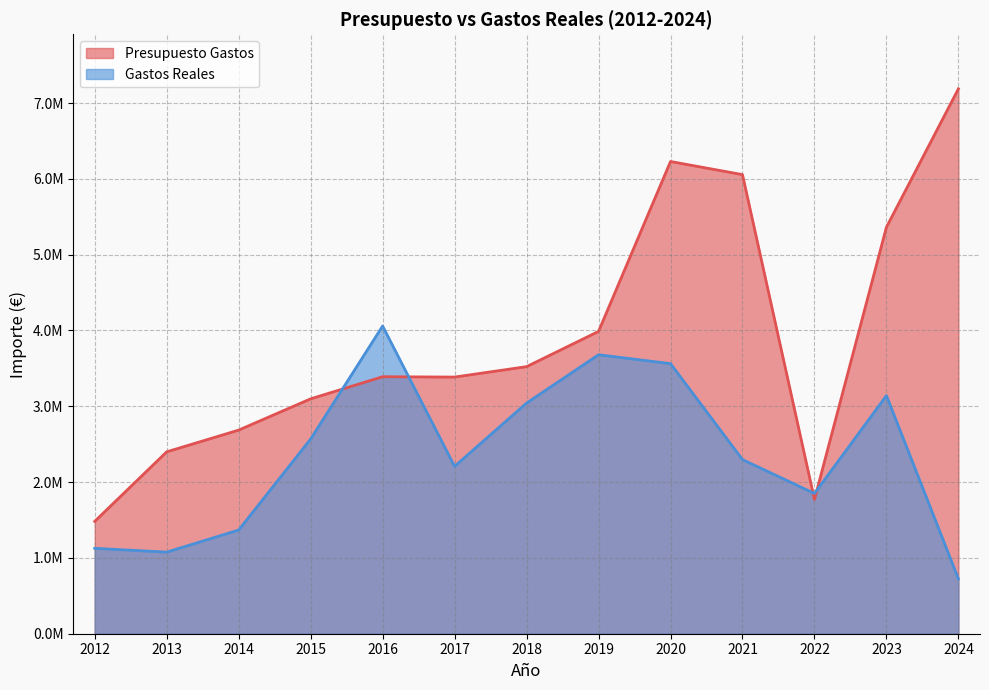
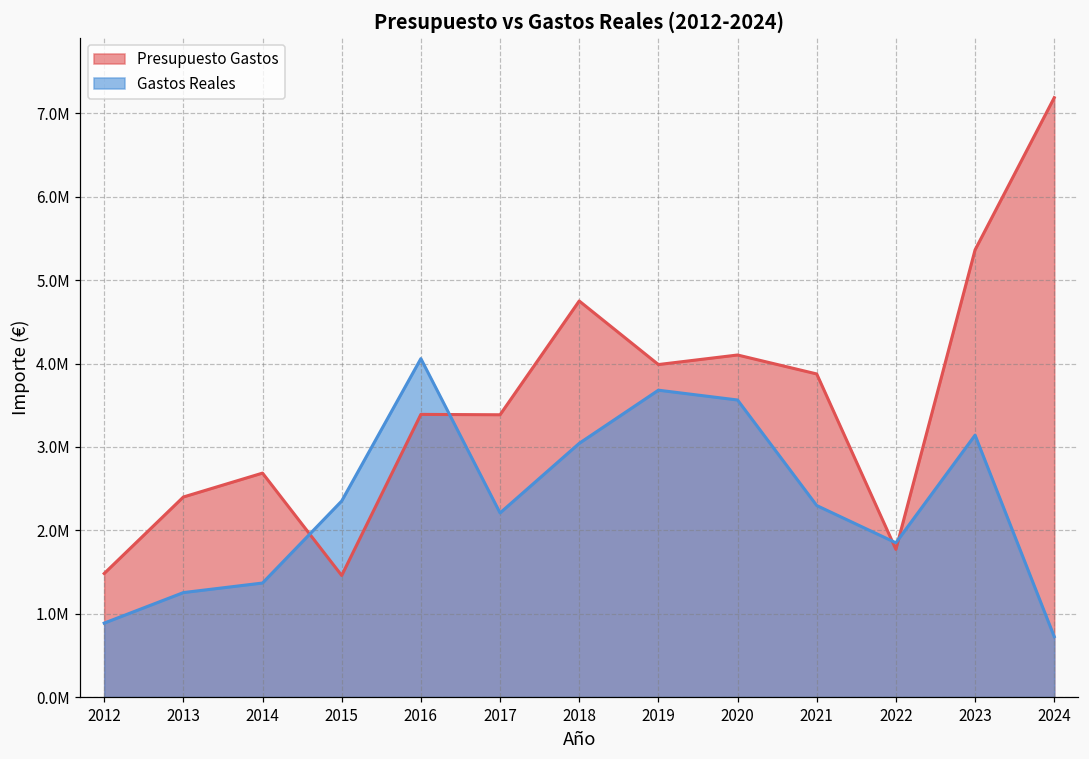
  {
    "Presupuesto Gastos": {
      "2012": 1500000,
      "2013": 2400000,
      "2014": 2700000,
-     "2015": 3100000,
+     "2015": 1500000,
      "2016": 3400000,
      "2017": 3400000,
-     "2018": 3500000,
+     "2018": 4800000,
      "2019": 4000000,
-     "2020": 6200000,
-     "2021": 6100000,
+     "2020": 4100000,
+     "2021": 3900000,
      "2022": 1800000,
      "2023": 5400000,
      "2024": 7200000
    },
    "Gastos Reales": {
-     "2012": 1100000,
-     "2013": 1100000,
+     "2012": 900000,
+     "2013": 1300000,
      "2014": 1400000,
-     "2015": 2600000,
+     "2015": 2400000,
      "2016": 4100000,
      "2017": 2200000,
      "2018": 3000000,
      "2019": 3700000,
      "2020": 3600000,
      "2021": 2300000,
      "2022": 1900000,
      "2023": 3100000,
      "2024": 700000
    }
  }
